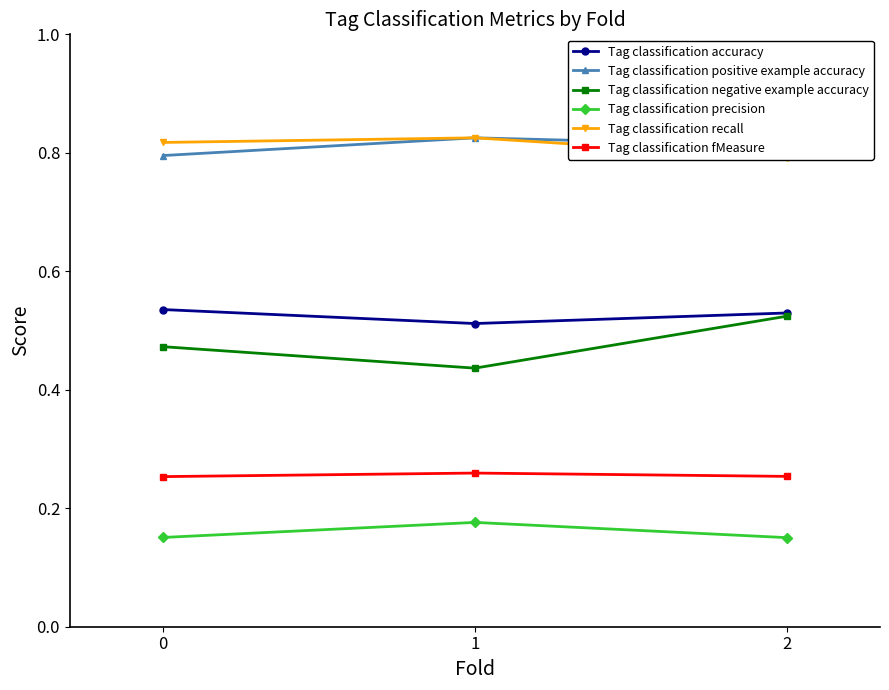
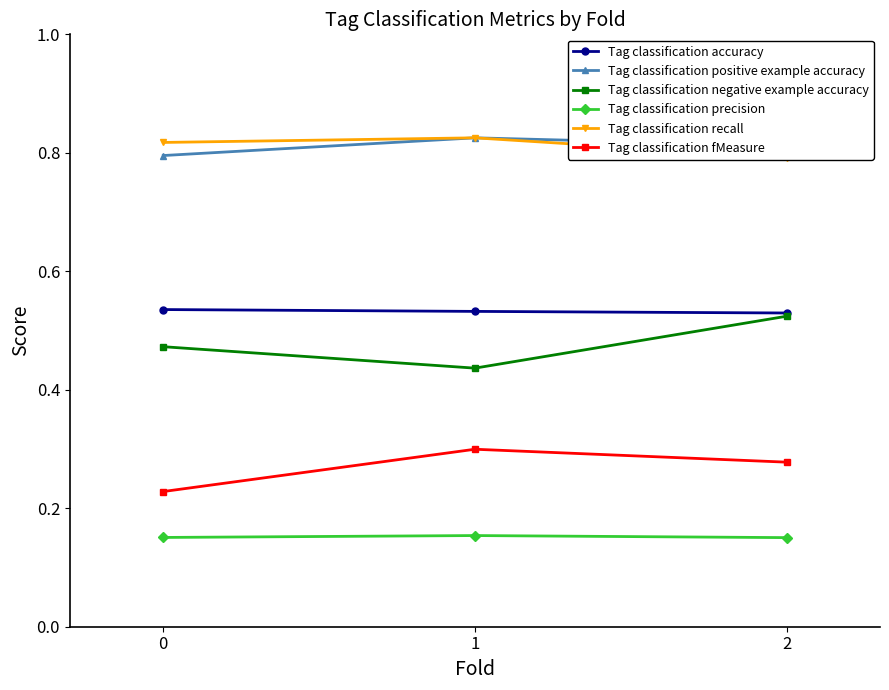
  {
    "Tag classification accuracy": {
      "0": 0.54,
-     "1": 0.51,
+     "1": 0.53,
      "2": 0.53
    },
    "Tag classification positive example accuracy": {
      "0": 0.80
    },
    "Tag classification negative example accuracy": {
      "0": 0.47,
      "1": 0.44,
      "2": 0.52
    },
    "Tag classification precision": {
      "0": 0.15,
-     "1": 0.18,
+     "1": 0.15,
      "2": 0.15
    },
    "Tag classification recall": {
      "0": 0.82
    },
    "Tag classification fMeasure": {
-     "0": 0.25,
-     "1": 0.26,
-     "2": 0.25
+     "0": 0.23,
+     "1": 0.30,
+     "2": 0.28
    }
  }
